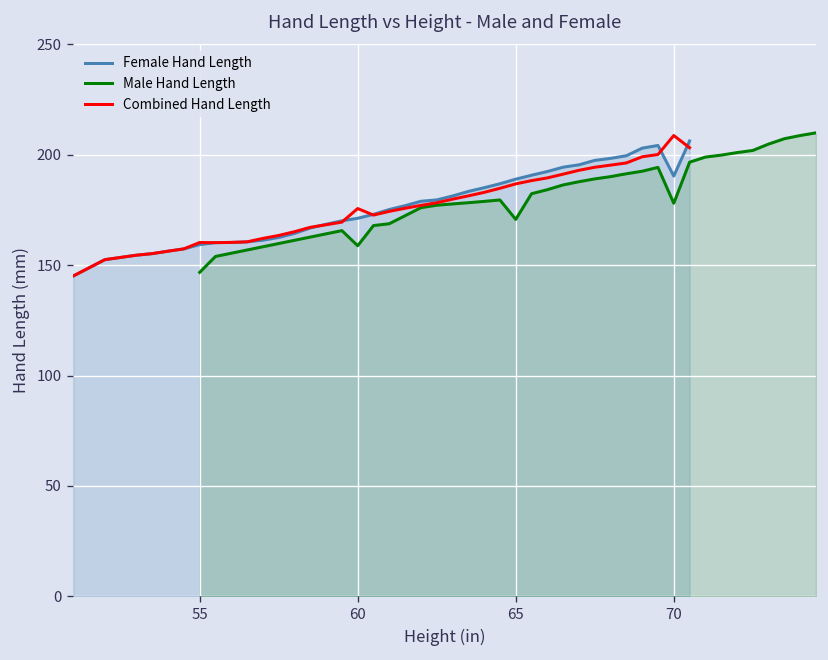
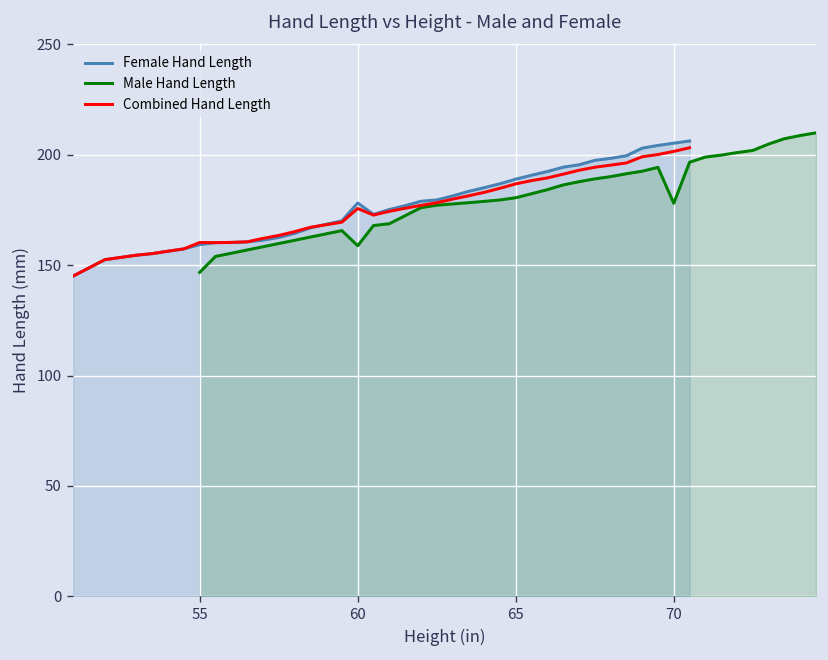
  {
    "Female Hand Length": {
-     "60": 171,
+     "60": 178,
      "65": 189,
-     "70": 190
+     "70": 205
    },
    "Male Hand Length": {
      "55": 147,
      "60": 159,
-     "65": 171,
+     "65": 181,
      "70": 178
    },
    "Combined Hand Length": {
      "60": 176,
      "65": 187,
-     "70": 209
+     "70": 201
    }
  }
